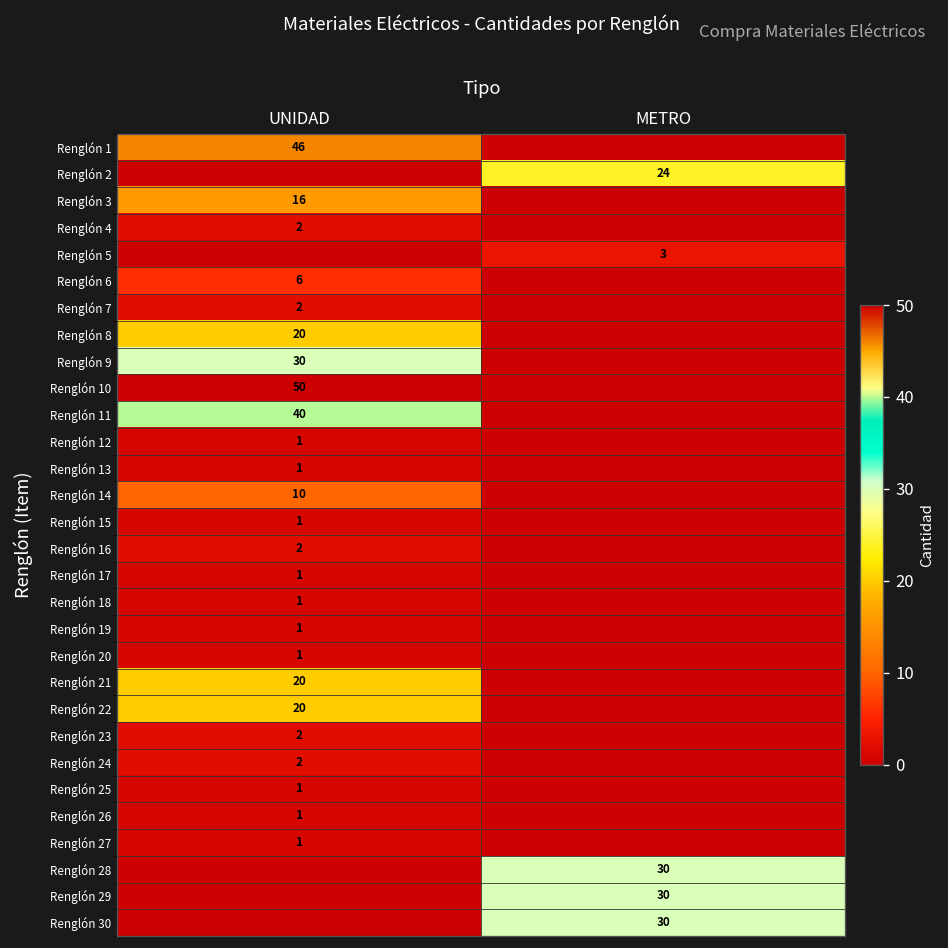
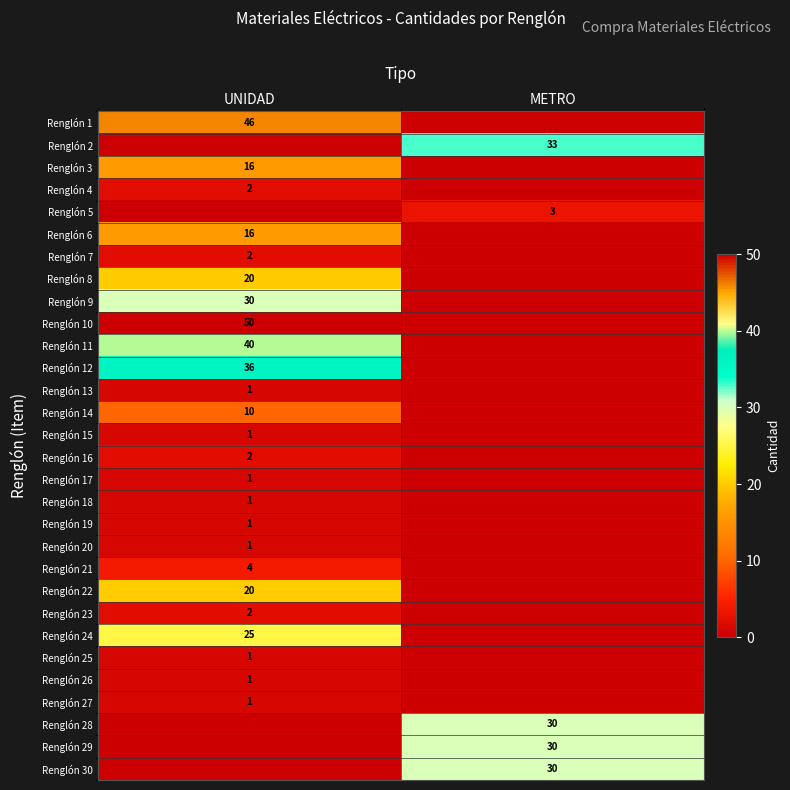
  {
    "Renglón 1": {
      "UNIDAD": 46
    },
    "Renglón 2": {
-     "METRO": 24
+     "METRO": 33
    },
    "Renglón 3": {
      "UNIDAD": 16
    },
    "Renglón 4": {
      "UNIDAD": 2
    },
    "Renglón 5": {
      "METRO": 3
    },
    "Renglón 6": {
-     "UNIDAD": 6
+     "UNIDAD": 16
    },
    "Renglón 7": {
      "UNIDAD": 2
    },
    "Renglón 8": {
      "UNIDAD": 20
    },
    "Renglón 9": {
      "UNIDAD": 30
    },
    "Renglón 10": {
      "UNIDAD": 50
    },
    "Renglón 11": {
      "UNIDAD": 40
    },
    "Renglón 12": {
-     "UNIDAD": 1
+     "UNIDAD": 36
    },
    "Renglón 13": {
      "UNIDAD": 1
    },
    "Renglón 14": {
      "UNIDAD": 10
    },
    "Renglón 15": {
      "UNIDAD": 1
    },
    "Renglón 16": {
      "UNIDAD": 2
    },
    "Renglón 17": {
      "UNIDAD": 1
    },
    "Renglón 18": {
      "UNIDAD": 1
    },
    "Renglón 19": {
      "UNIDAD": 1
    },
    "Renglón 20": {
      "UNIDAD": 1
    },
    "Renglón 21": {
-     "UNIDAD": 20
+     "UNIDAD": 4
    },
    "Renglón 22": {
      "UNIDAD": 20
    },
    "Renglón 23": {
      "UNIDAD": 2
    },
    "Renglón 24": {
-     "UNIDAD": 2
+     "UNIDAD": 25
    },
    "Renglón 25": {
      "UNIDAD": 1
    },
    "Renglón 26": {
      "UNIDAD": 1
    },
    "Renglón 27": {
      "UNIDAD": 1
    },
    "Renglón 28": {
      "METRO": 30
    },
    "Renglón 29": {
      "METRO": 30
    },
    "Renglón 30": {
      "METRO": 30
    }
  }
